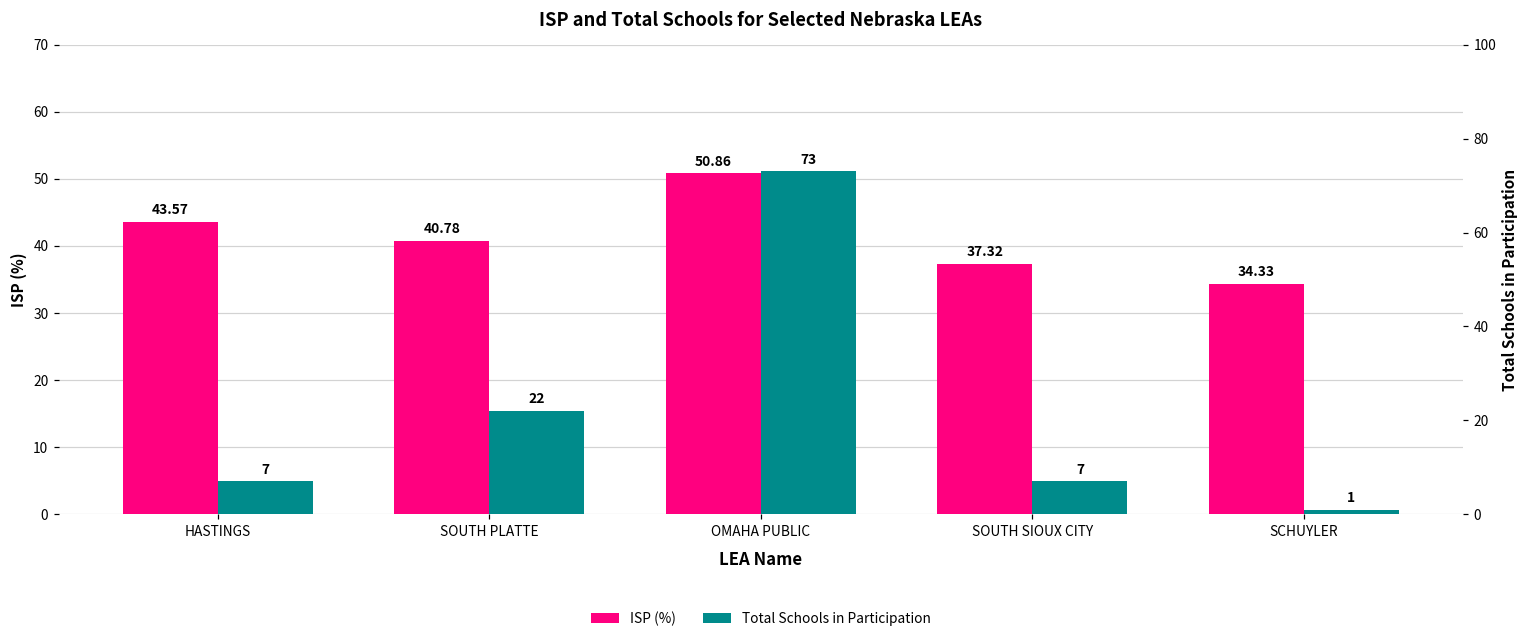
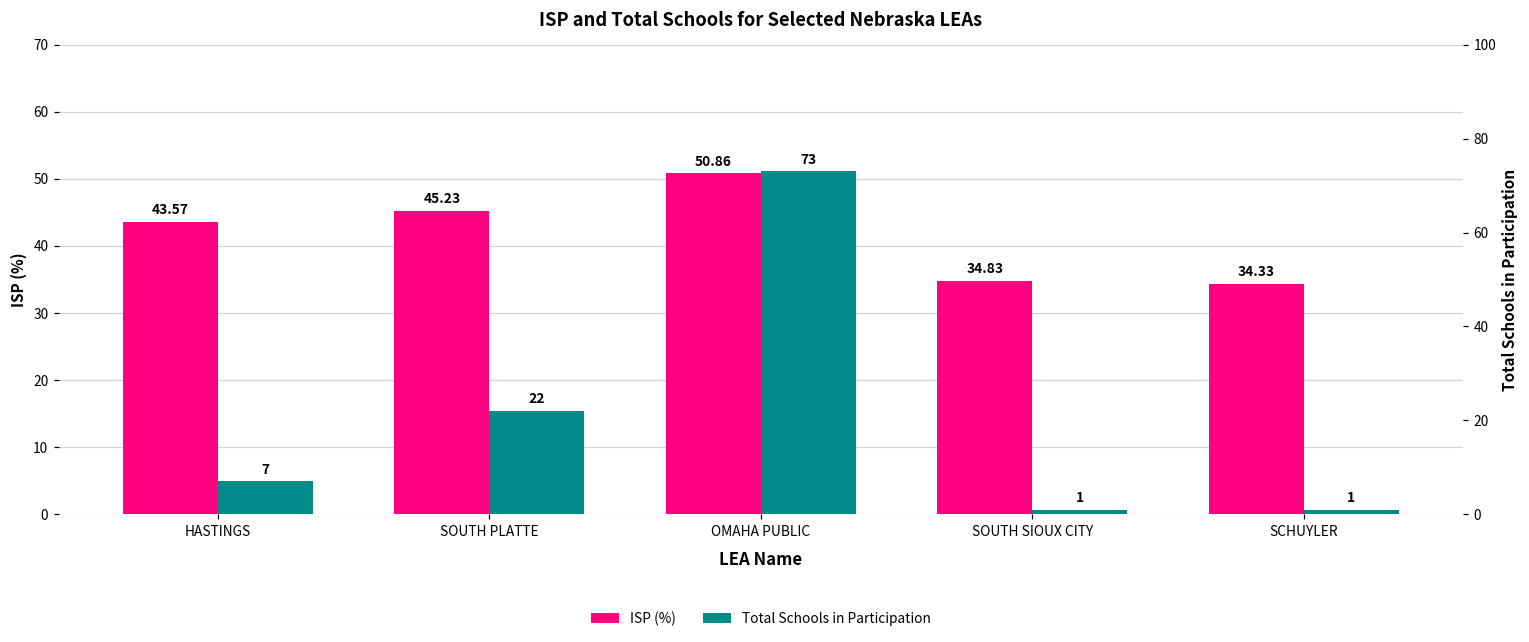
  {
    "ISP (%)": {
      "HASTINGS": 43.57,
-     "SOUTH PLATTE": 40.78,
+     "SOUTH PLATTE": 45.23,
      "OMAHA PUBLIC": 50.86,
-     "SOUTH SIOUX CITY": 37.32,
+     "SOUTH SIOUX CITY": 34.83,
      "SCHUYLER": 34.33
    },
    "Total Schools in Participation": {
      "HASTINGS": 7,
      "SOUTH PLATTE": 22,
      "OMAHA PUBLIC": 73,
-     "SOUTH SIOUX CITY": 7,
+     "SOUTH SIOUX CITY": 1,
      "SCHUYLER": 1
    }
  }
